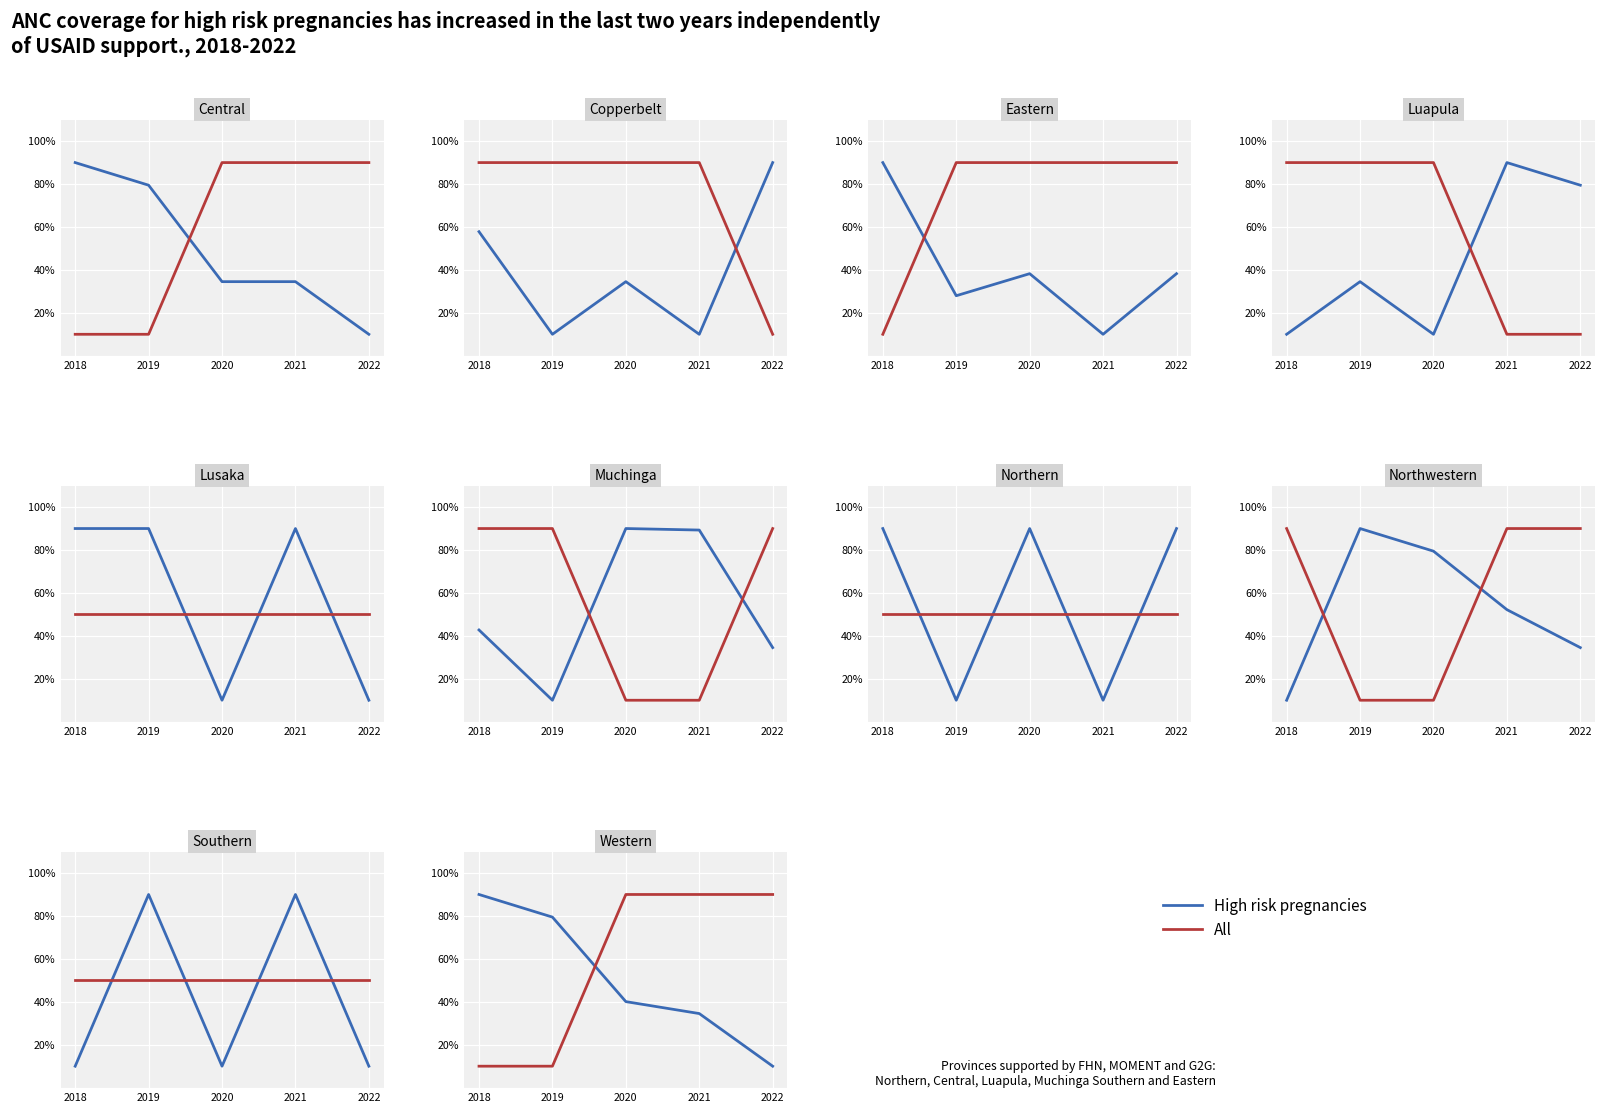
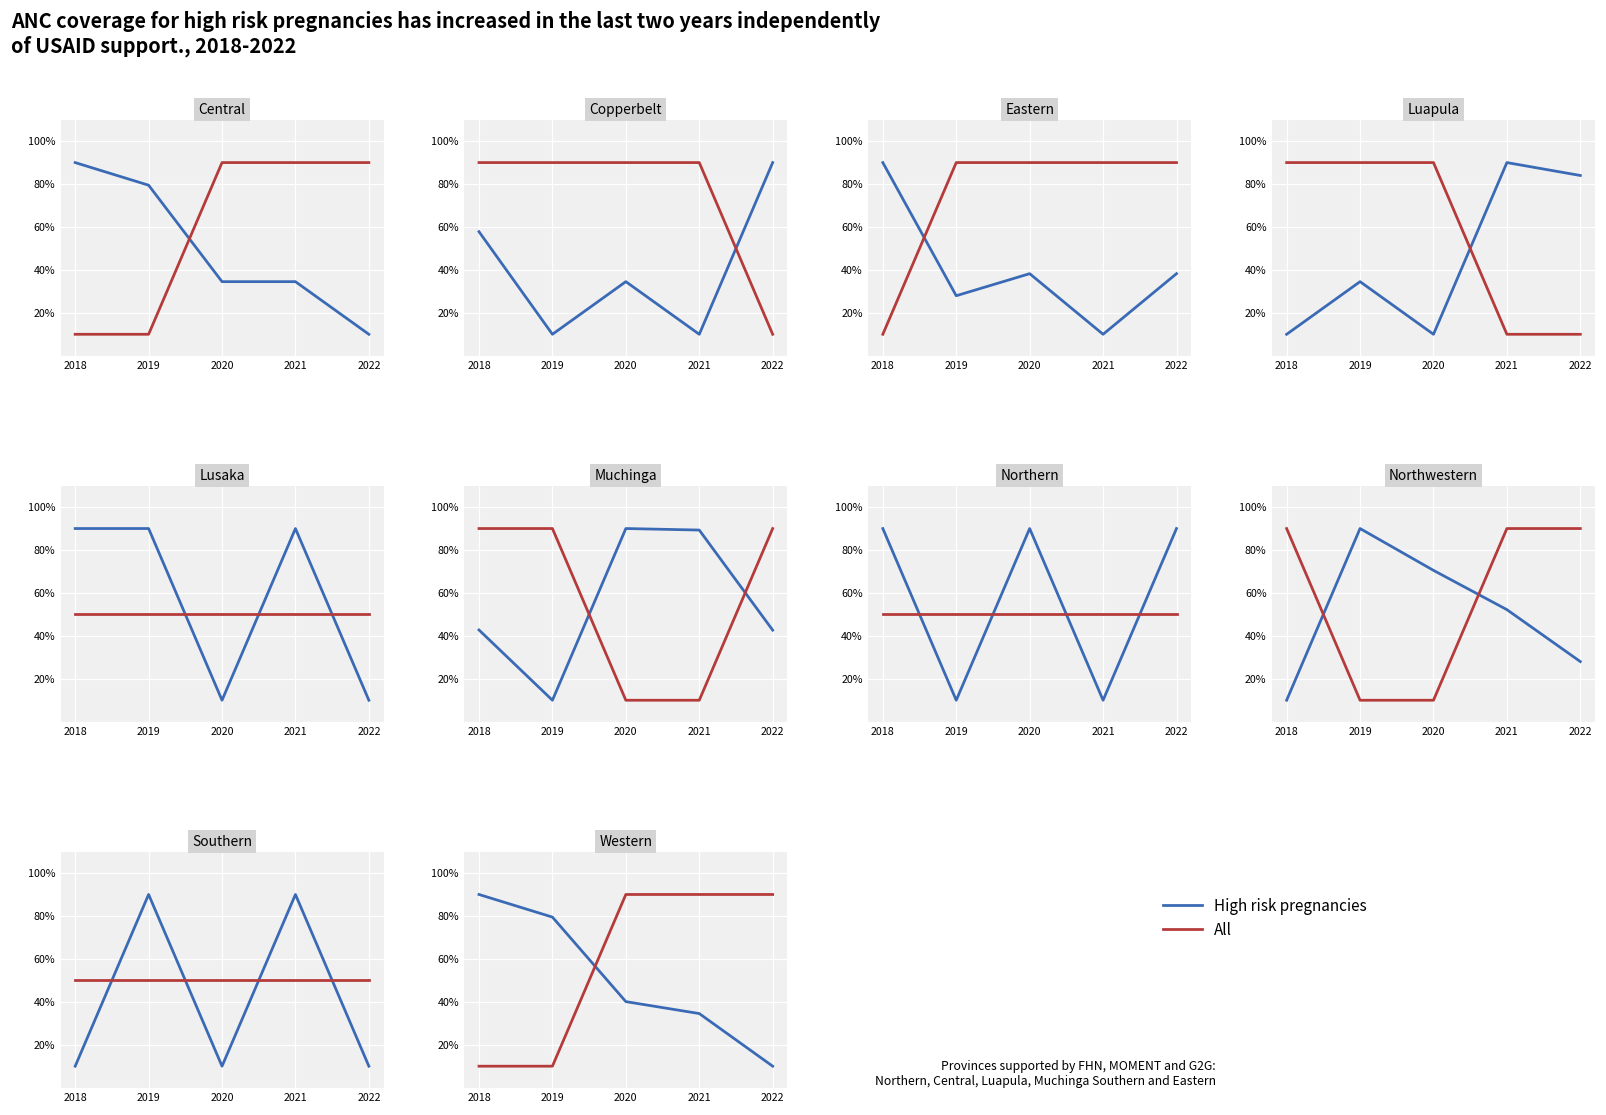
  {
    "Central": {
      "High risk pregnancies": {
        "2018": "90%",
        "2019": "79%",
        "2020": "35%",
        "2021": "35%",
        "2022": "10%"
      },
      "All": {
        "2018": "10%",
        "2019": "10%",
        "2020": "90%",
        "2021": "90%",
        "2022": "90%"
      }
    },
    "Copperbelt": {
      "High risk pregnancies": {
        "2018": "58%",
        "2019": "10%",
        "2020": "35%",
        "2021": "10%",
        "2022": "90%"
      },
      "All": {
        "2018": "90%",
        "2019": "90%",
        "2020": "90%",
        "2021": "90%",
        "2022": "10%"
      }
    },
    "Eastern": {
      "High risk pregnancies": {
        "2018": "90%",
        "2019": "28%",
        "2020": "38%",
        "2021": "10%",
        "2022": "38%"
      },
      "All": {
        "2018": "10%",
        "2019": "90%",
        "2020": "90%",
        "2021": "90%",
        "2022": "90%"
      }
    },
    "Luapula": {
      "High risk pregnancies": {
        "2018": "10%",
        "2019": "35%",
        "2020": "10%",
        "2021": "90%",
-       "2022": "79%"
+       "2022": "84%"
      },
      "All": {
        "2018": "90%",
        "2019": "90%",
        "2020": "90%",
        "2021": "10%",
        "2022": "10%"
      }
    },
    "Lusaka": {
      "High risk pregnancies": {
        "2018": "90%",
        "2019": "90%",
        "2020": "10%",
        "2021": "90%",
        "2022": "10%"
      },
      "All": {
        "2018": "50%",
        "2019": "50%",
        "2020": "50%",
        "2021": "50%",
        "2022": "50%"
      }
    },
    "Muchinga": {
      "High risk pregnancies": {
        "2018": "43%",
        "2019": "10%",
        "2020": "90%",
        "2021": "89%",
-       "2022": "35%"
+       "2022": "43%"
      },
      "All": {
        "2018": "90%",
        "2019": "90%",
        "2020": "10%",
        "2021": "10%",
        "2022": "90%"
      }
    },
    "Northern": {
      "High risk pregnancies": {
        "2018": "90%",
        "2019": "10%",
        "2020": "90%",
        "2021": "10%",
        "2022": "90%"
      },
      "All": {
        "2018": "50%",
        "2019": "50%",
        "2020": "50%",
        "2021": "50%",
        "2022": "50%"
      }
    },
    "Northwestern": {
      "High risk pregnancies": {
        "2018": "10%",
        "2019": "90%",
-       "2020": "79%",
+       "2020": "71%",
        "2021": "52%",
-       "2022": "35%"
+       "2022": "28%"
      },
      "All": {
        "2018": "90%",
        "2019": "10%",
        "2020": "10%",
        "2021": "90%",
        "2022": "90%"
      }
    },
    "Southern": {
      "High risk pregnancies": {
        "2018": "10%",
        "2019": "90%",
        "2020": "10%",
        "2021": "90%",
        "2022": "10%"
      },
      "All": {
        "2018": "50%",
        "2019": "50%",
        "2020": "50%",
        "2021": "50%",
        "2022": "50%"
      }
    },
    "Western": {
      "High risk pregnancies": {
        "2018": "90%",
        "2019": "79%",
        "2020": "40%",
        "2021": "35%",
        "2022": "10%"
      },
      "All": {
        "2018": "10%",
        "2019": "10%",
        "2020": "90%",
        "2021": "90%",
        "2022": "90%"
      }
    }
  }
